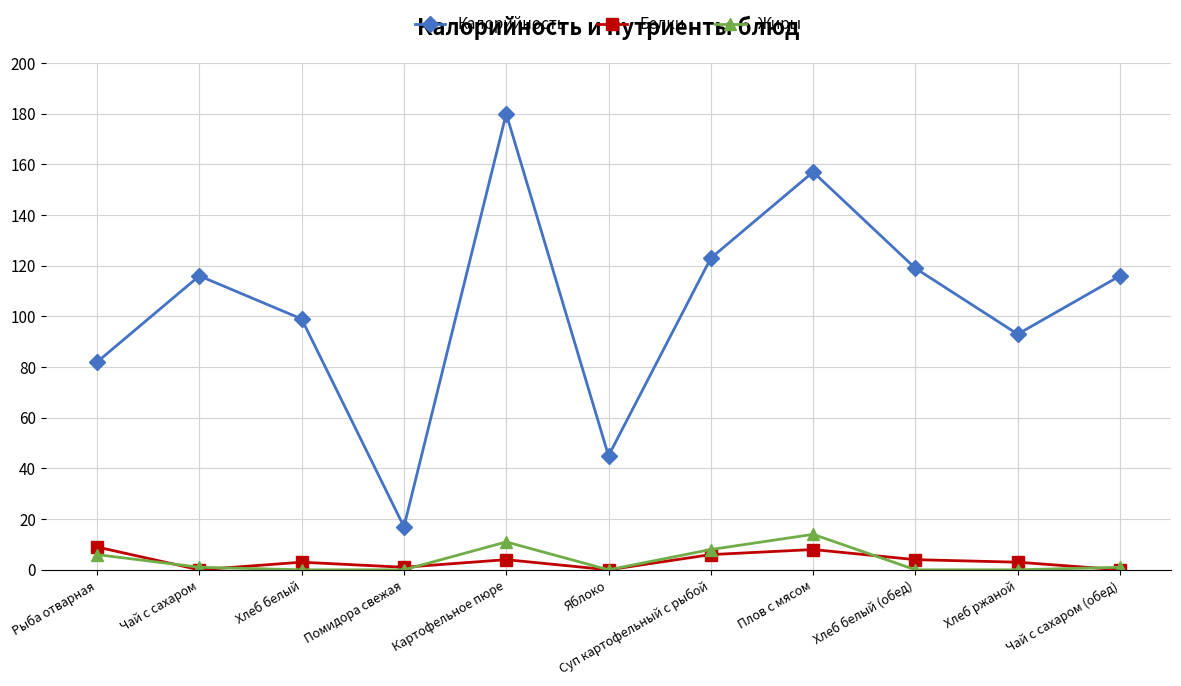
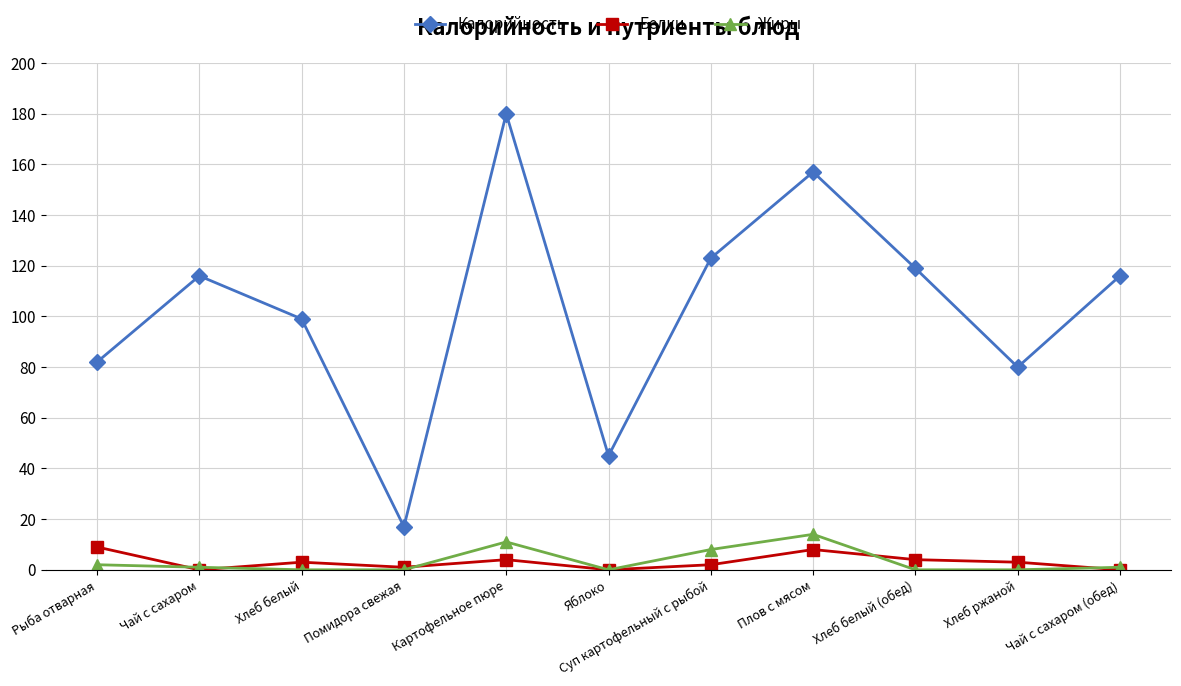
  {
    "Калорийность": {
      "Рыба отварная": 82,
      "Чай с сахаром": 116,
      "Хлеб белый": 99,
      "Помидора свежая": 17,
      "Картофельное пюре": 180,
      "Яблоко": 45,
      "Суп картофельный с рыбой": 123,
      "Плов с мясом": 157,
      "Хлеб белый (обед)": 119,
-     "Хлеб ржаной": 93,
+     "Хлеб ржаной": 80,
      "Чай с сахаром (обед)": 116
    },
    "Белки": {
      "Рыба отварная": 9,
      "Хлеб белый": 3,
      "Картофельное пюре": 4,
-     "Суп картофельный с рыбой": 6,
+     "Суп картофельный с рыбой": 2,
      "Плов с мясом": 8,
      "Хлеб белый (обед)": 4,
      "Хлеб ржаной": 3
    },
    "Жиры": {
-     "Рыба отварная": 6,
+     "Рыба отварная": 2,
      "Хлеб белый": 0,
      "Картофельное пюре": 11,
      "Суп картофельный с рыбой": 8,
      "Плов с мясом": 14,
      "Хлеб белый (обед)": 0,
      "Хлеб ржаной": 0
    }
  }
